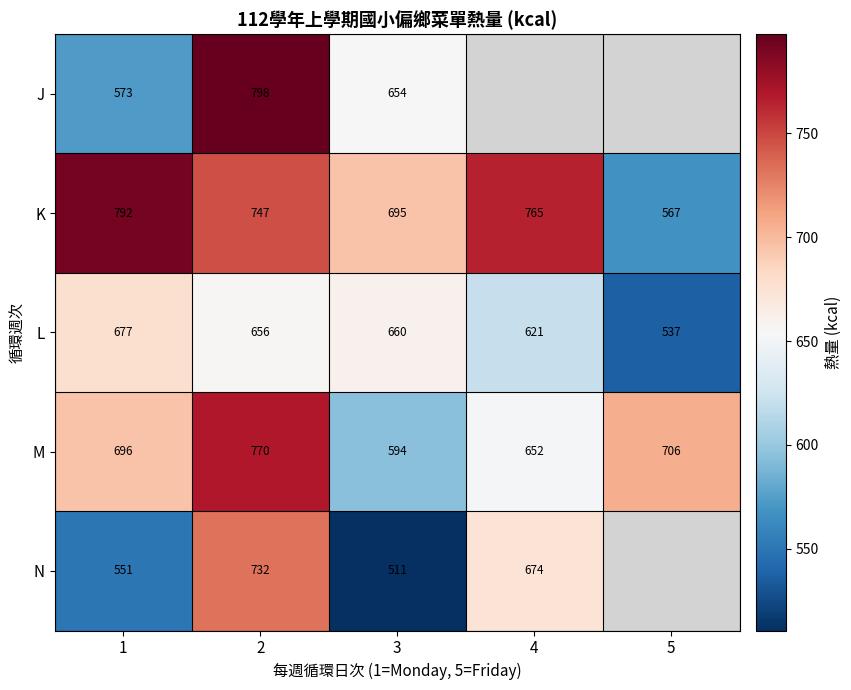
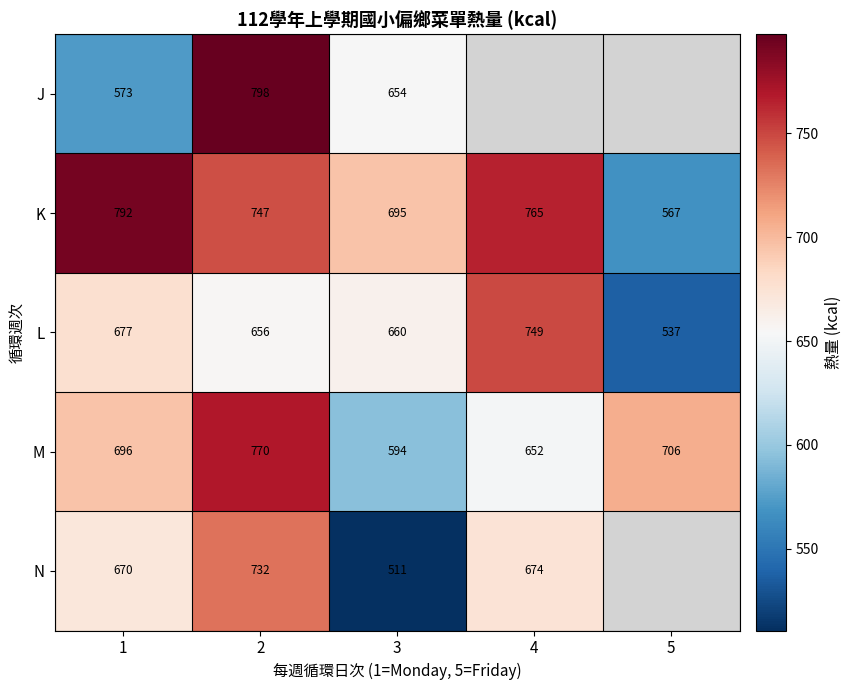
  {
    "J": {
      "1": 573,
      "2": 798,
      "3": 654
    },
    "K": {
      "1": 792,
      "2": 747,
      "3": 695,
      "4": 765,
      "5": 567
    },
    "L": {
      "1": 677,
      "2": 656,
      "3": 660,
-     "4": 621,
+     "4": 749,
      "5": 537
    },
    "M": {
      "1": 696,
      "2": 770,
      "3": 594,
      "4": 652,
      "5": 706
    },
    "N": {
-     "1": 551,
+     "1": 670,
      "2": 732,
      "3": 511,
      "4": 674
    }
  }
